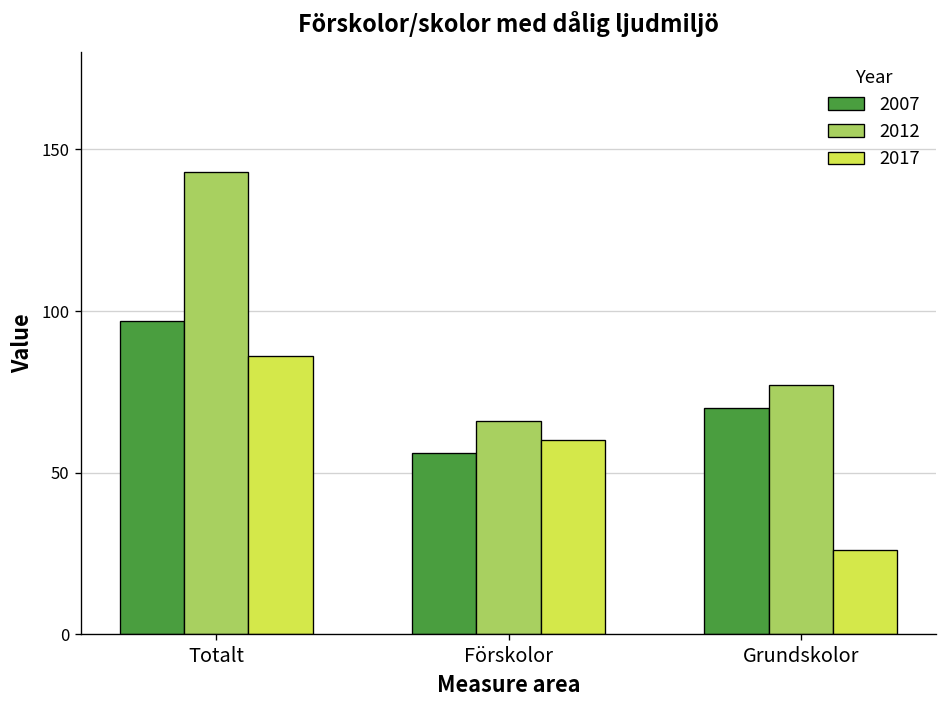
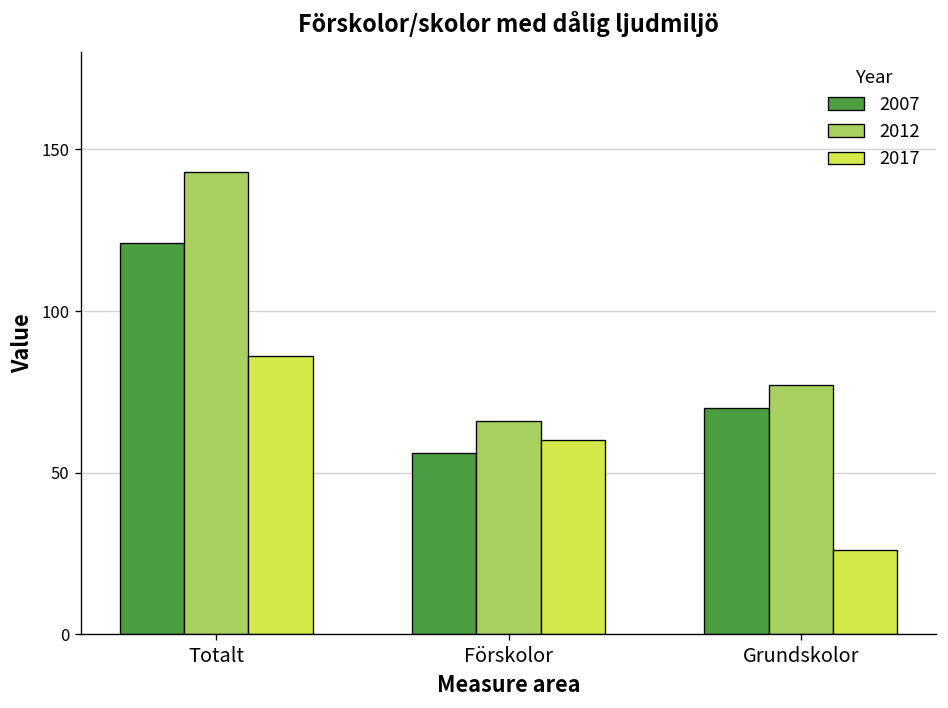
  {
    "2007": {
-     "Totalt": 97,
+     "Totalt": 121,
      "Förskolor": 56,
      "Grundskolor": 70
    }
  }
